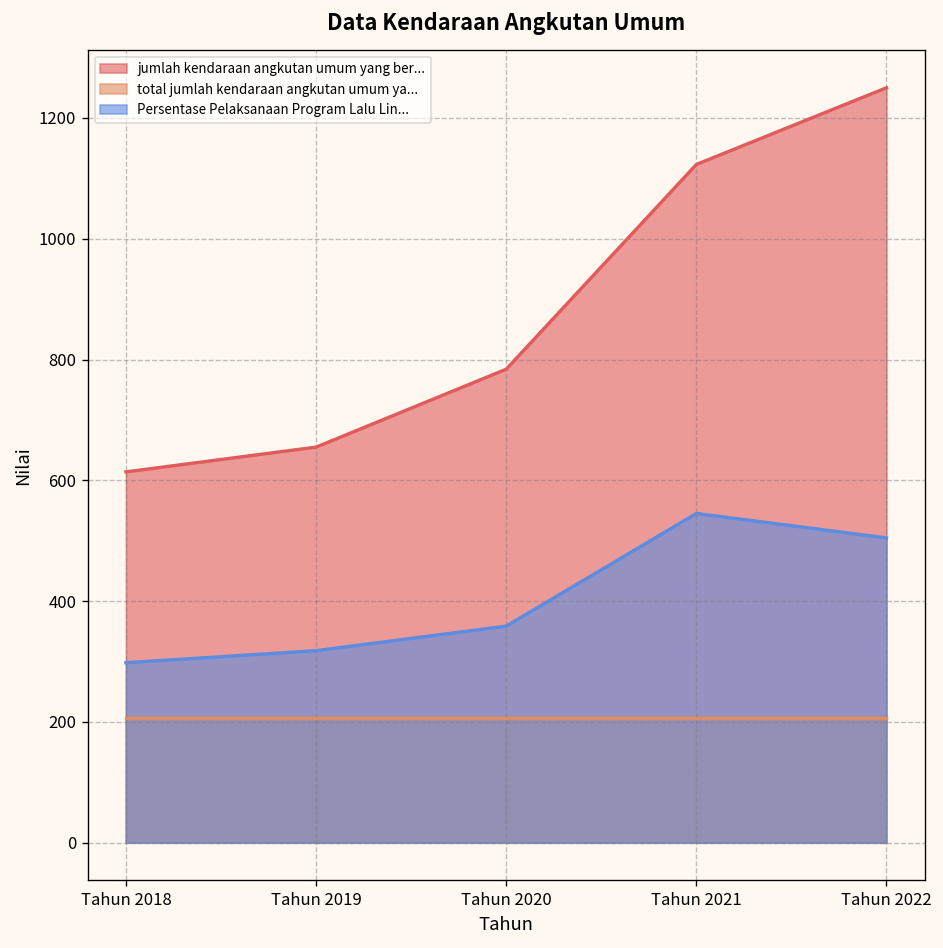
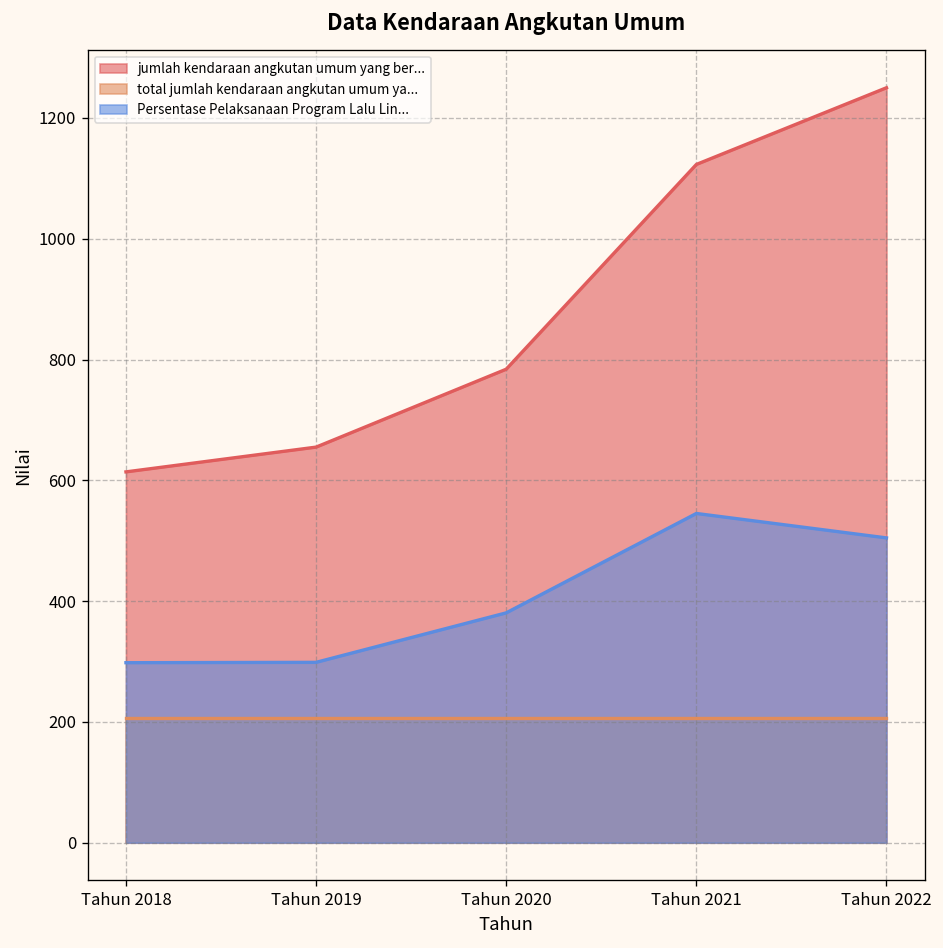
  {
    "Persentase Pelaksanaan Program Lalu Lin...": {
      "Tahun 2018": 300,
-     "Tahun 2019": 320,
-     "Tahun 2020": 360,
+     "Tahun 2019": 300,
+     "Tahun 2020": 380,
      "Tahun 2021": 550,
      "Tahun 2022": 500
    }
  }
